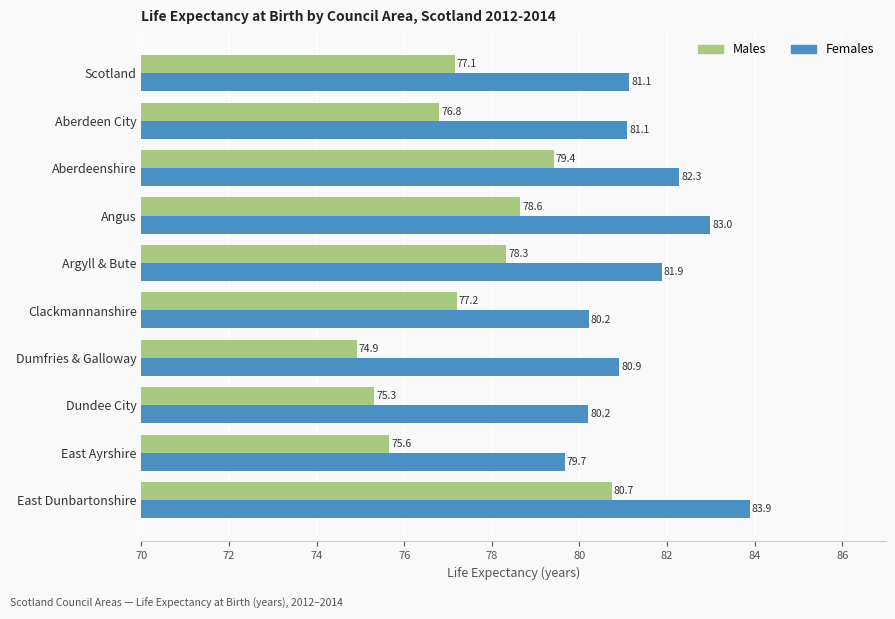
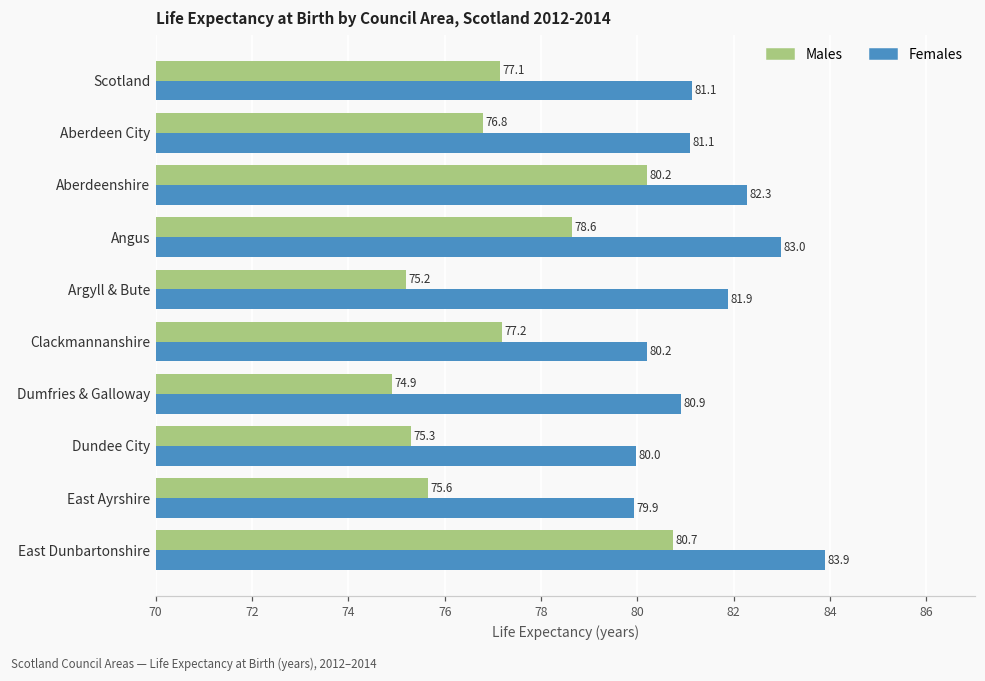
  {
    "Males": {
      "Scotland": 77.1,
      "Aberdeen City": 76.8,
-     "Aberdeenshire": 79.4,
+     "Aberdeenshire": 80.2,
      "Angus": 78.6,
-     "Argyll & Bute": 78.3,
+     "Argyll & Bute": 75.2,
      "Clackmannanshire": 77.2,
      "Dumfries & Galloway": 74.9,
      "Dundee City": 75.3,
      "East Ayrshire": 75.6,
      "East Dunbartonshire": 80.7
    },
    "Females": {
      "Scotland": 81.1,
      "Aberdeen City": 81.1,
      "Aberdeenshire": 82.3,
      "Angus": 83.0,
      "Argyll & Bute": 81.9,
      "Clackmannanshire": 80.2,
      "Dumfries & Galloway": 80.9,
-     "Dundee City": 80.2,
-     "East Ayrshire": 79.7,
+     "Dundee City": 80.0,
+     "East Ayrshire": 79.9,
      "East Dunbartonshire": 83.9
    }
  }
